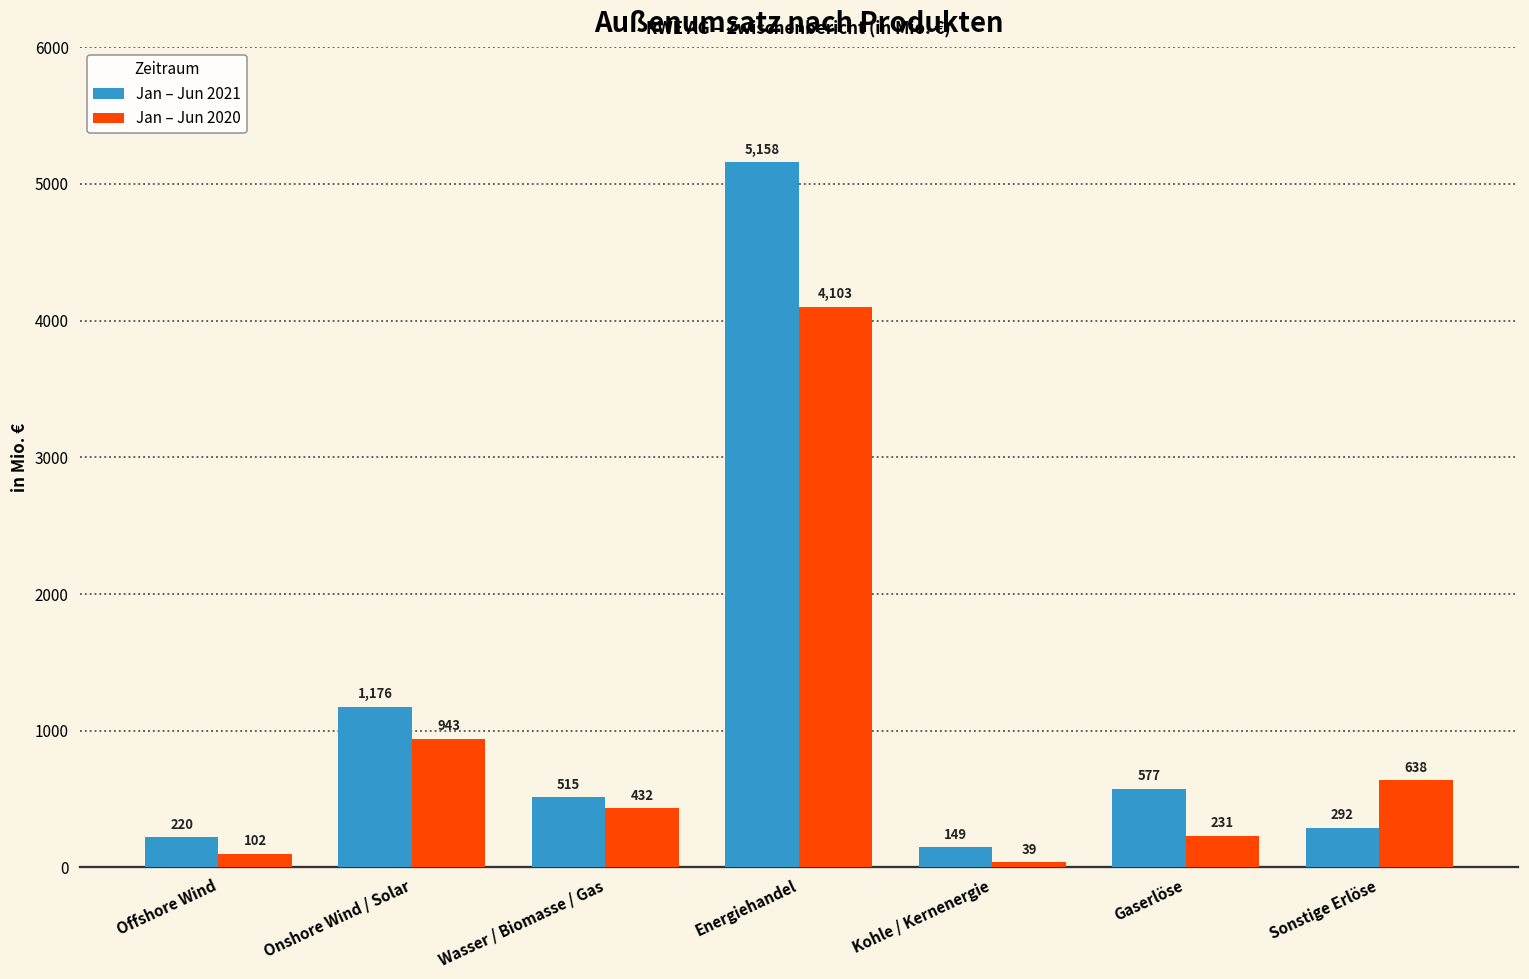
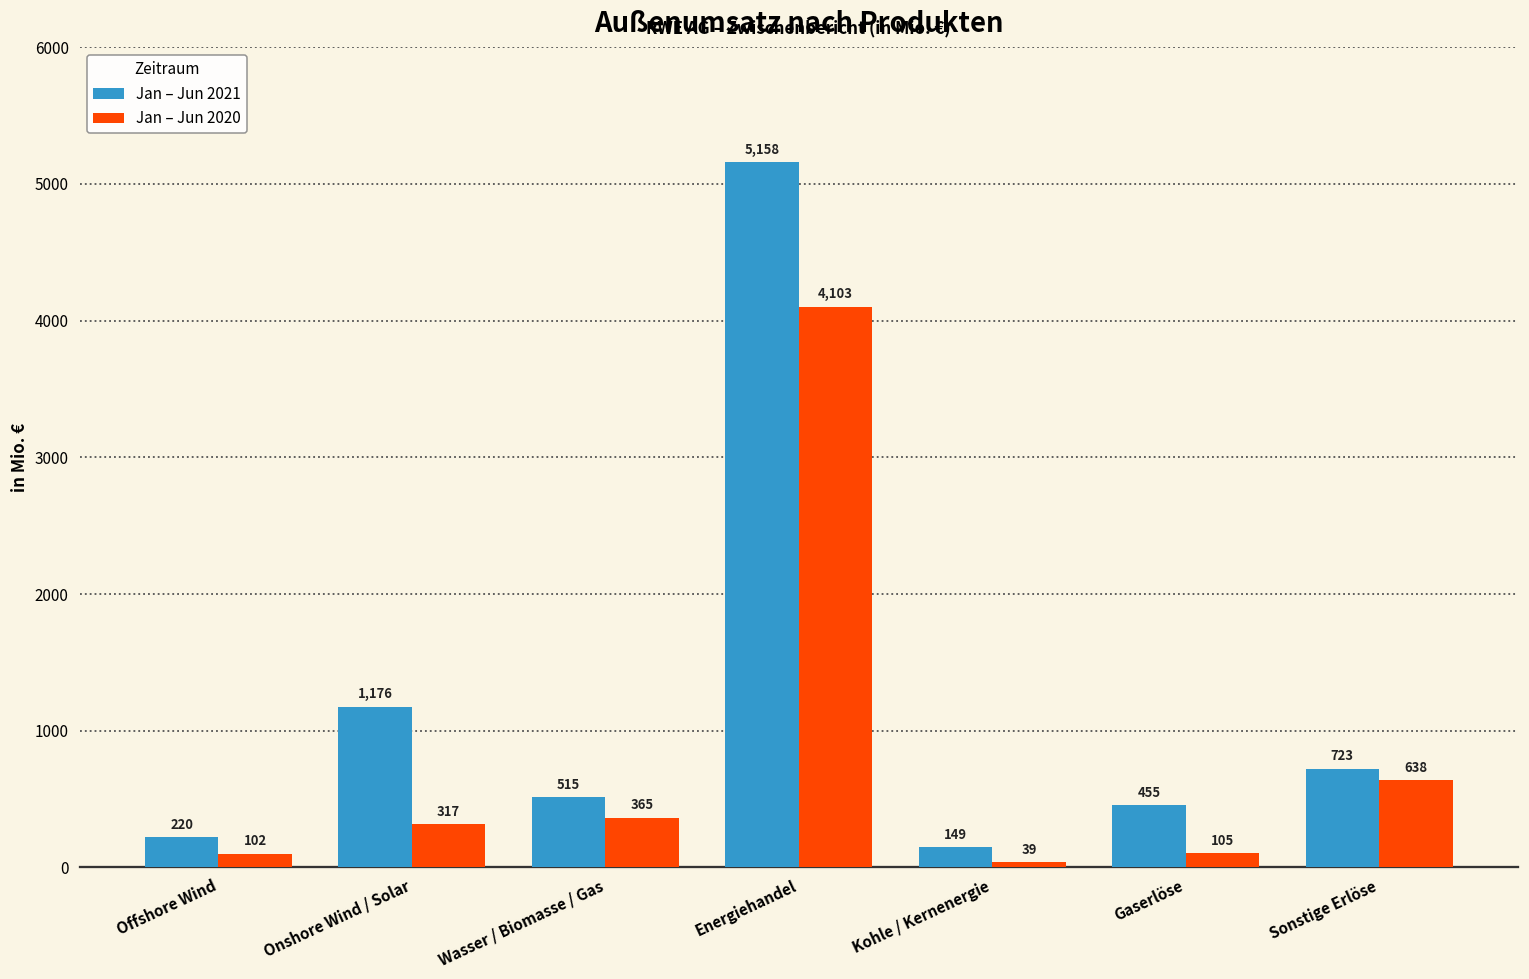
  {
    "Jan – Jun 2021": {
      "Offshore Wind": "220",
      "Onshore Wind / Solar": "1,176",
      "Wasser / Biomasse / Gas": "515",
      "Energiehandel": "5,158",
      "Kohle / Kernenergie": "149",
-     "Gaserlöse": "577",
-     "Sonstige Erlöse": "292"
+     "Gaserlöse": "455",
+     "Sonstige Erlöse": "723"
    },
    "Jan – Jun 2020": {
      "Offshore Wind": "102",
-     "Onshore Wind / Solar": "943",
-     "Wasser / Biomasse / Gas": "432",
+     "Onshore Wind / Solar": "317",
+     "Wasser / Biomasse / Gas": "365",
      "Energiehandel": "4,103",
      "Kohle / Kernenergie": "39",
-     "Gaserlöse": "231",
+     "Gaserlöse": "105",
      "Sonstige Erlöse": "638"
    }
  }
